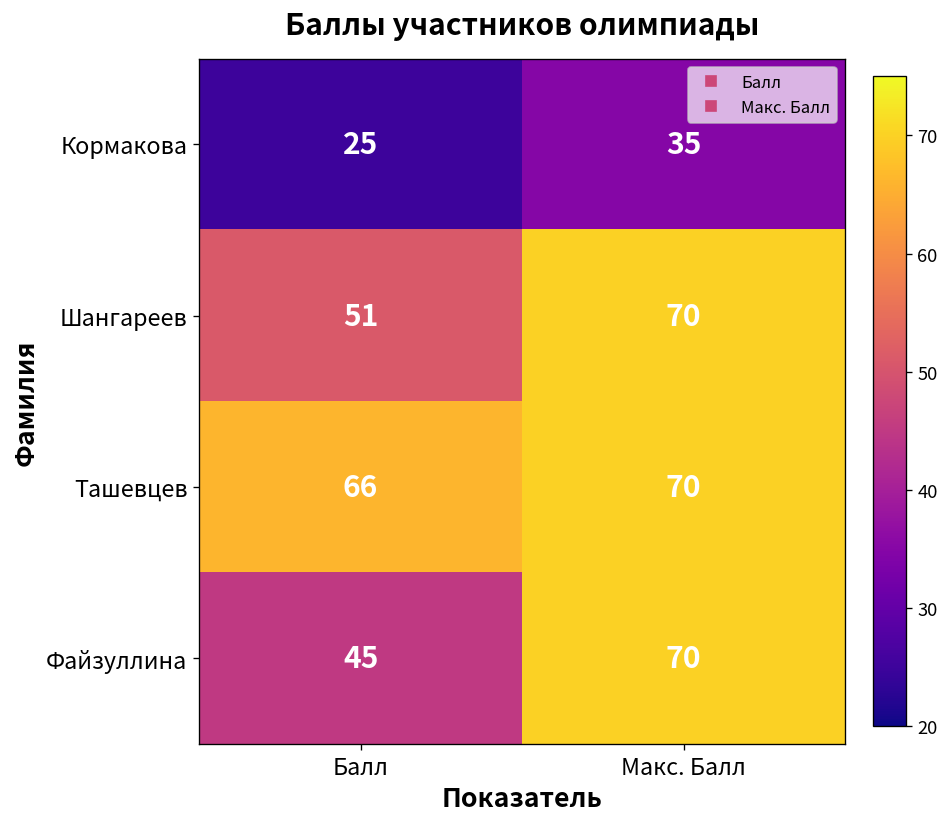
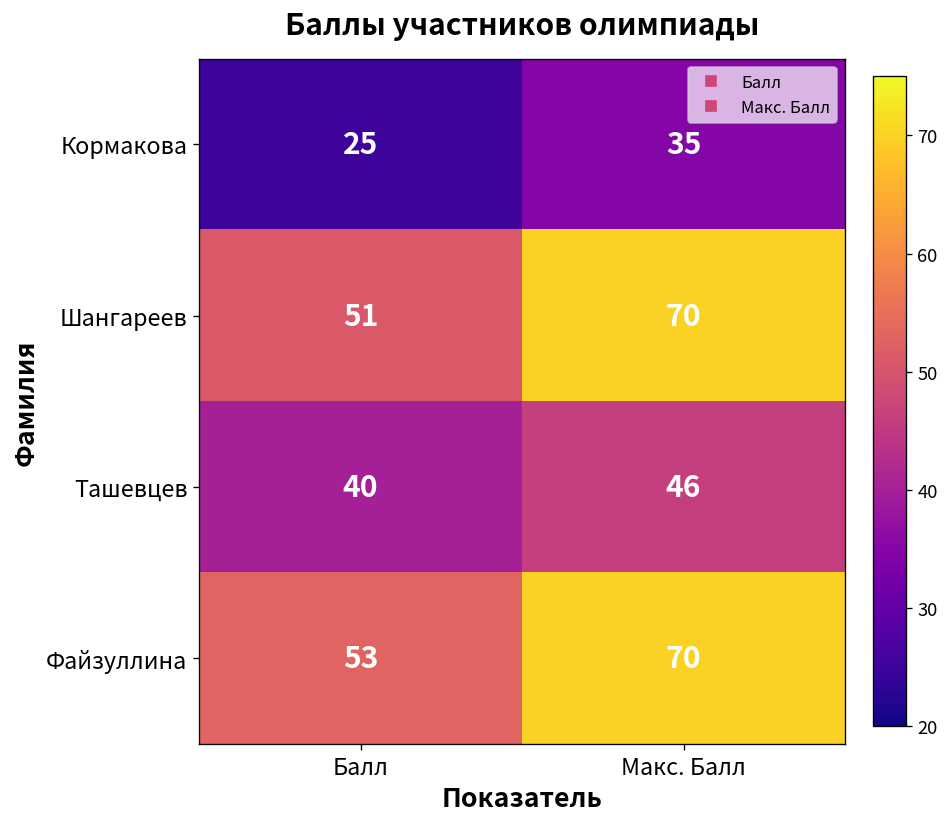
  {
    "Кормакова": {
      "Балл": 25,
      "Макс. Балл": 35
    },
    "Шангареев": {
      "Балл": 51,
      "Макс. Балл": 70
    },
    "Ташевцев": {
-     "Балл": 66,
-     "Макс. Балл": 70
+     "Балл": 40,
+     "Макс. Балл": 46
    },
    "Файзуллина": {
-     "Балл": 45,
+     "Балл": 53,
      "Макс. Балл": 70
    }
  }
